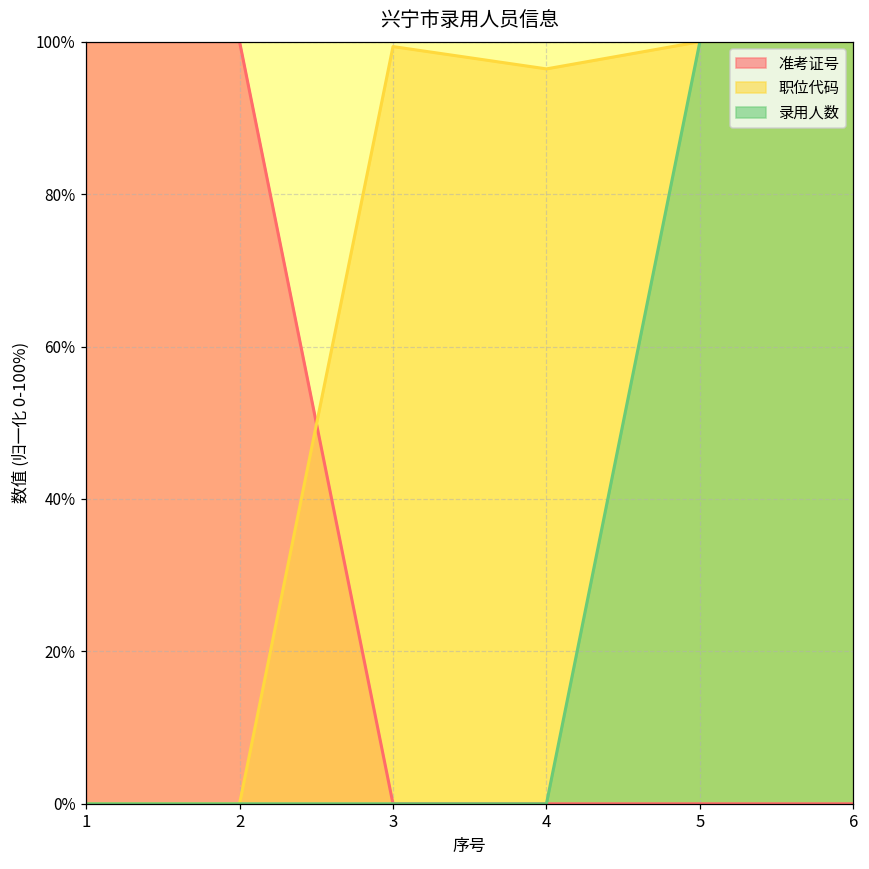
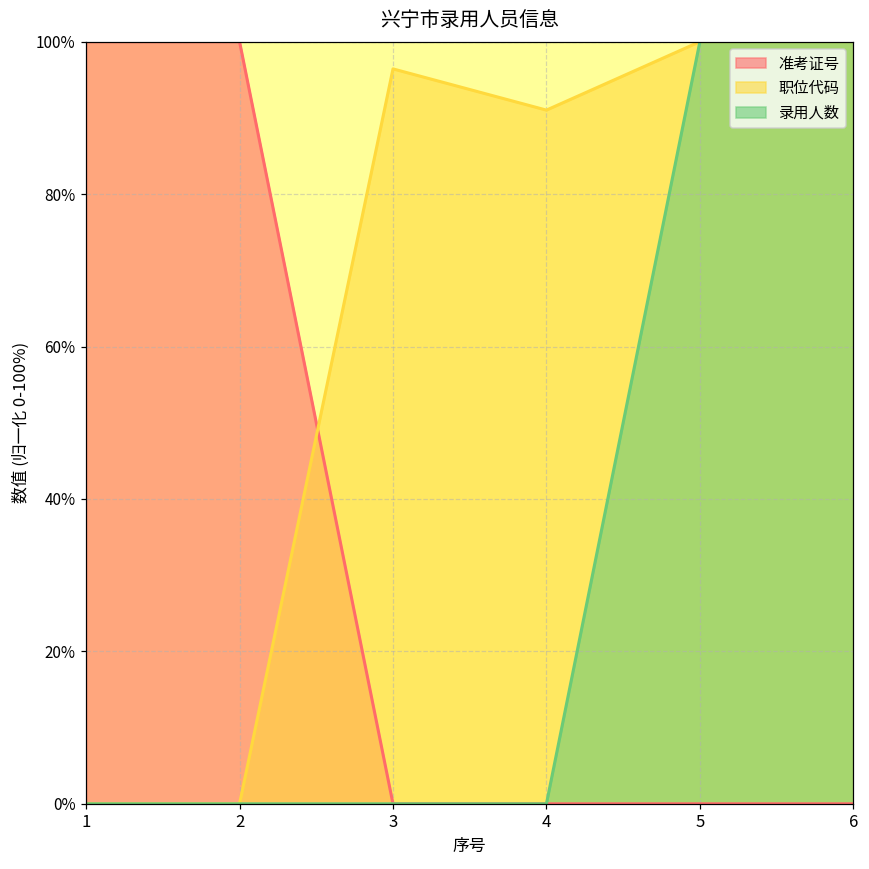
  {
    "准考证号": {
      "1": "100%",
      "2": "100%",
      "5": "0%",
      "6": "0%"
    },
    "职位代码": {
-     "3": "99%",
-     "4": "96%"
+     "3": "96%",
+     "4": "91%"
    }
  }
